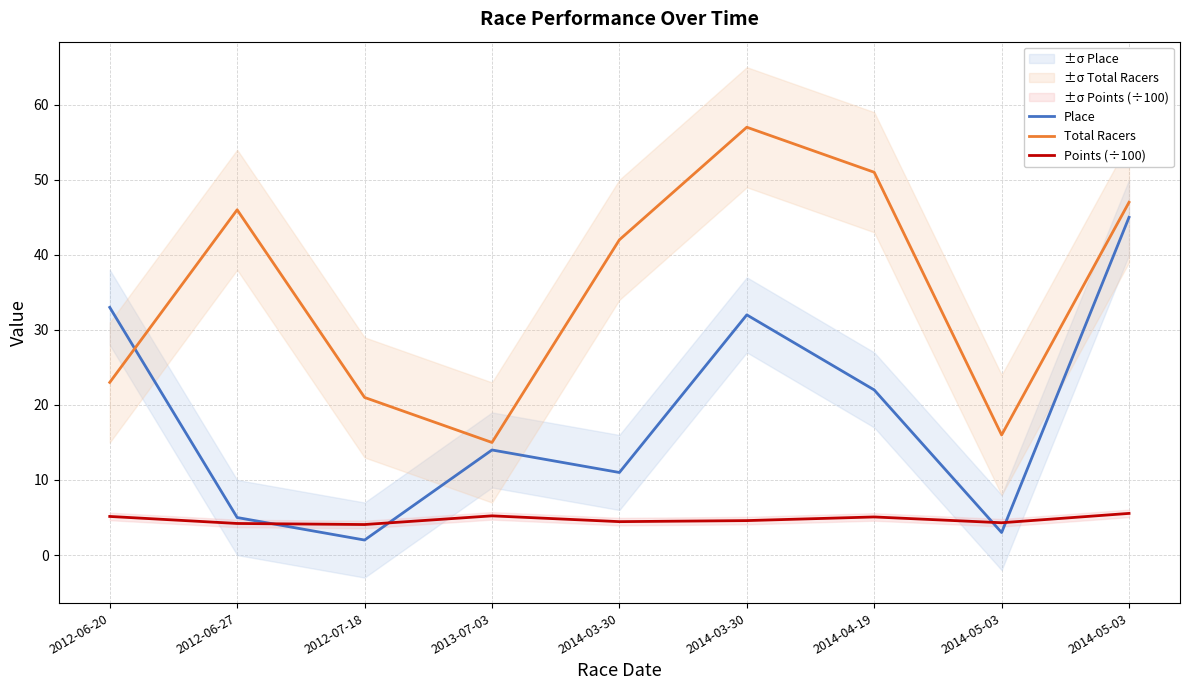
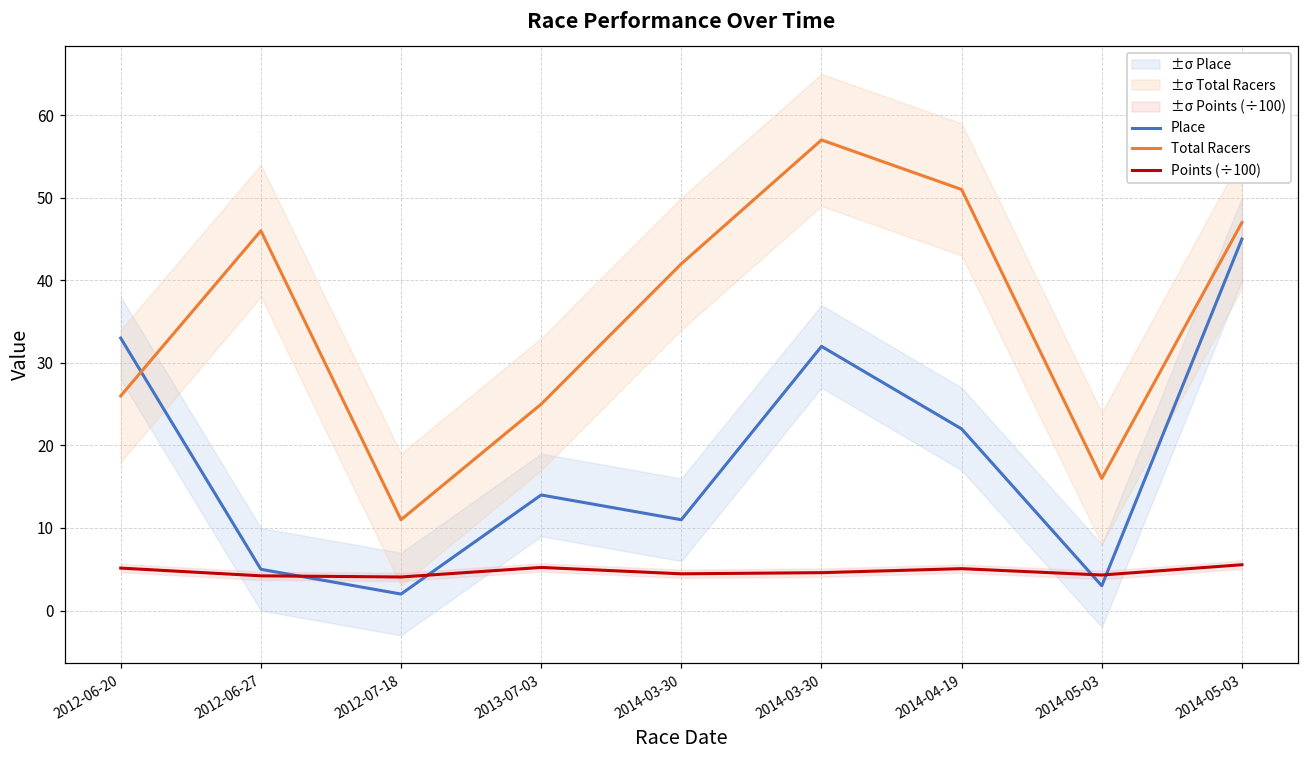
  {
    "Place": {
      "2012-06-20": 33,
      "2012-07-18": 2,
      "2013-07-03": 14,
      "2014-04-19": 22
    },
    "Total Racers": {
-     "2012-06-20": 23,
+     "2012-06-20": 26,
      "2012-06-27": 46,
-     "2012-07-18": 21,
-     "2013-07-03": 15,
+     "2012-07-18": 11,
+     "2013-07-03": 25,
      "2014-04-19": 51
    },
    "Points (÷100)": {
      "2012-06-20": 5,
      "2012-06-27": 4,
      "2012-07-18": 4,
      "2013-07-03": 5,
      "2014-04-19": 5
    }
  }
